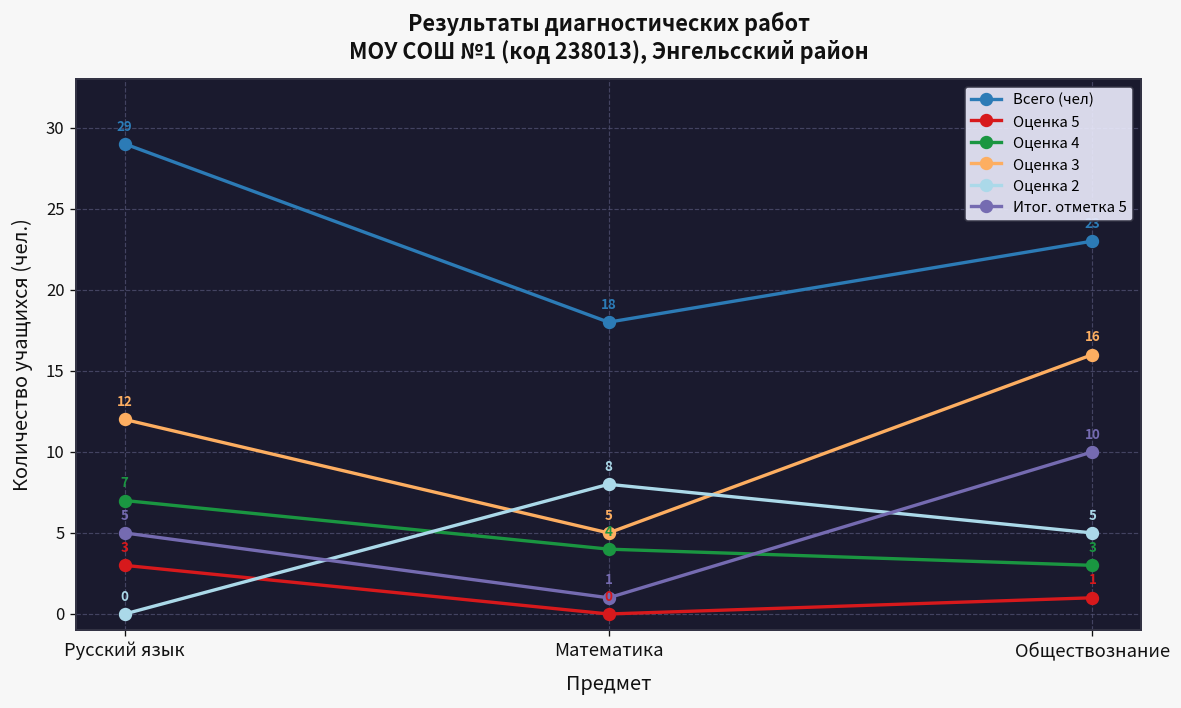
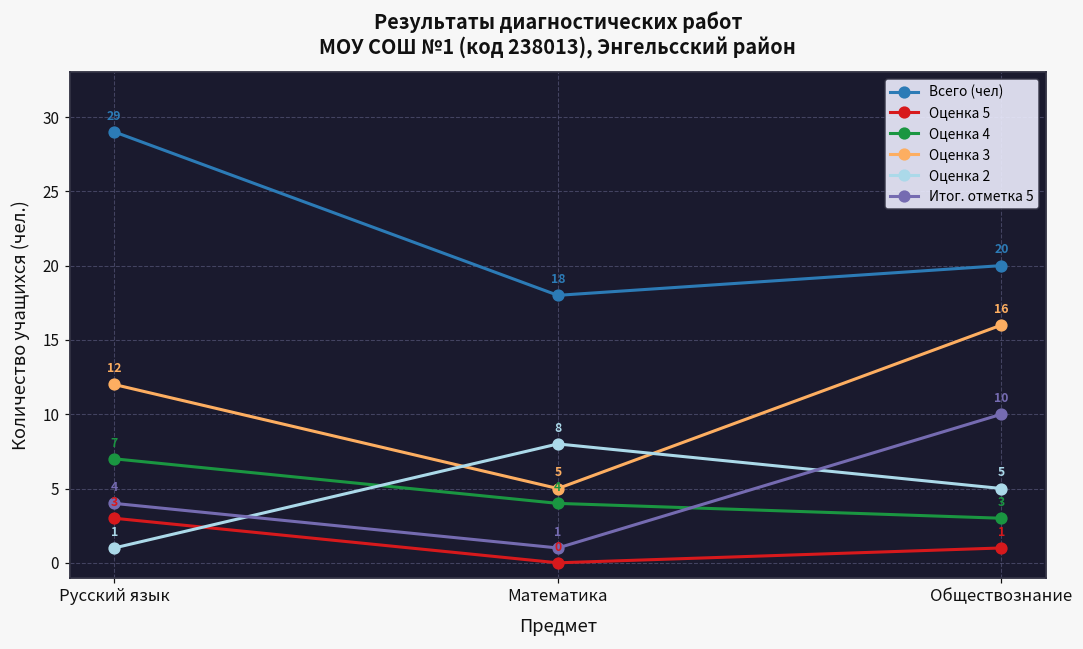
  {
    "Всего (чел)": {
-     "Обществознание": 23
+     "Обществознание": 20
    },
    "Оценка 5": {
      "Обществознание": 1
    },
    "Оценка 4": {
      "Русский язык": 7,
      "Обществознание": 3
    },
    "Оценка 3": {
      "Русский язык": 12,
      "Математика": 5,
      "Обществознание": 16
    },
    "Оценка 2": {
-     "Русский язык": 0,
+     "Русский язык": 1,
      "Математика": 8,
      "Обществознание": 5
    },
    "Итог. отметка 5": {
-     "Русский язык": 5,
+     "Русский язык": 4,
      "Математика": 1,
      "Обществознание": 10
    }
  }
